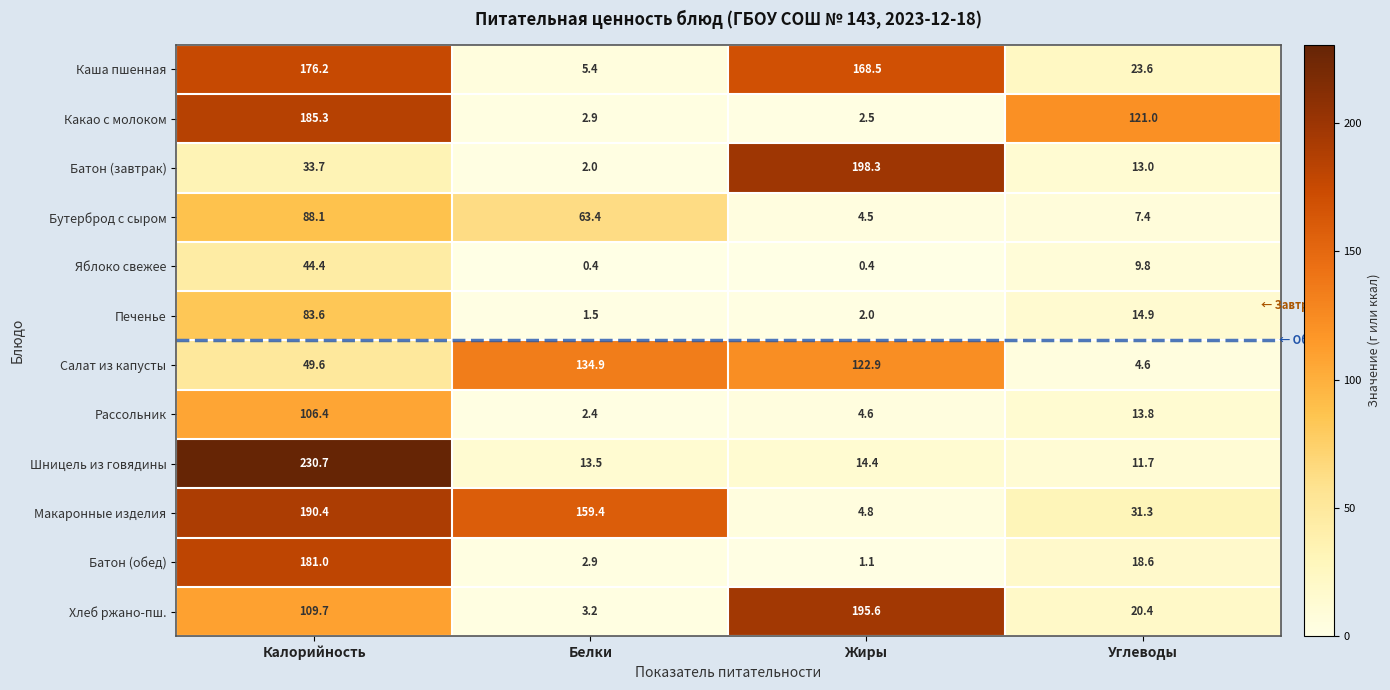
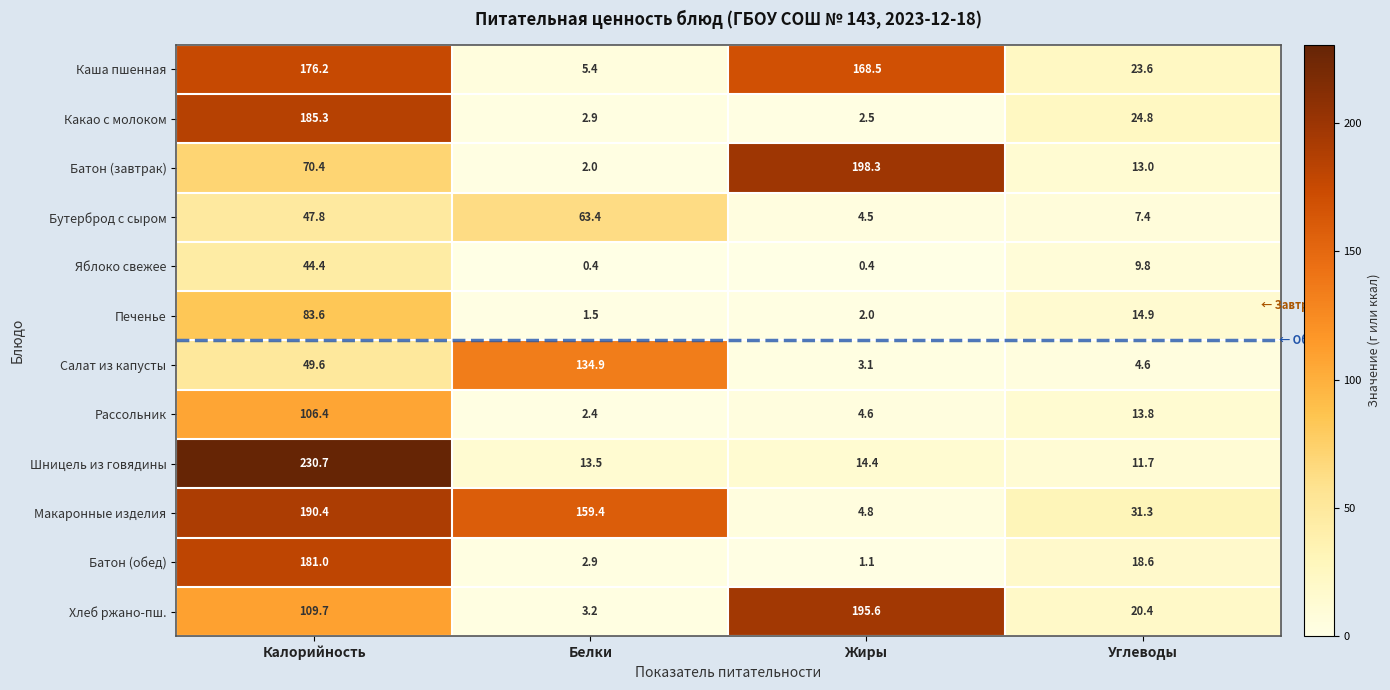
  {
    "Каша пшенная": {
      "Калорийность": 176.2,
      "Белки": 5.4,
      "Жиры": 168.5,
      "Углеводы": 23.6
    },
    "Какао с молоком": {
      "Калорийность": 185.3,
      "Белки": 2.9,
      "Жиры": 2.5,
-     "Углеводы": 121.0
+     "Углеводы": 24.8
    },
    "Батон (завтрак)": {
-     "Калорийность": 33.7,
+     "Калорийность": 70.4,
      "Белки": 2.0,
      "Жиры": 198.3,
      "Углеводы": 13.0
    },
    "Бутерброд с сыром": {
-     "Калорийность": 88.1,
+     "Калорийность": 47.8,
      "Белки": 63.4,
      "Жиры": 4.5,
      "Углеводы": 7.4
    },
    "Яблоко свежее": {
      "Калорийность": 44.4,
      "Белки": 0.4,
      "Жиры": 0.4,
      "Углеводы": 9.8
    },
    "Печенье": {
      "Калорийность": 83.6,
      "Белки": 1.5,
      "Жиры": 2.0,
      "Углеводы": 14.9
    },
    "Салат из капусты": {
      "Калорийность": 49.6,
      "Белки": 134.9,
-     "Жиры": 122.9,
+     "Жиры": 3.1,
      "Углеводы": 4.6
    },
    "Рассольник": {
      "Калорийность": 106.4,
      "Белки": 2.4,
      "Жиры": 4.6,
      "Углеводы": 13.8
    },
    "Шницель из говядины": {
      "Калорийность": 230.7,
      "Белки": 13.5,
      "Жиры": 14.4,
      "Углеводы": 11.7
    },
    "Макаронные изделия": {
      "Калорийность": 190.4,
      "Белки": 159.4,
      "Жиры": 4.8,
      "Углеводы": 31.3
    },
    "Батон (обед)": {
      "Калорийность": 181.0,
      "Белки": 2.9,
      "Жиры": 1.1,
      "Углеводы": 18.6
    },
    "Хлеб ржано-пш.": {
      "Калорийность": 109.7,
      "Белки": 3.2,
      "Жиры": 195.6,
      "Углеводы": 20.4
    }
  }
